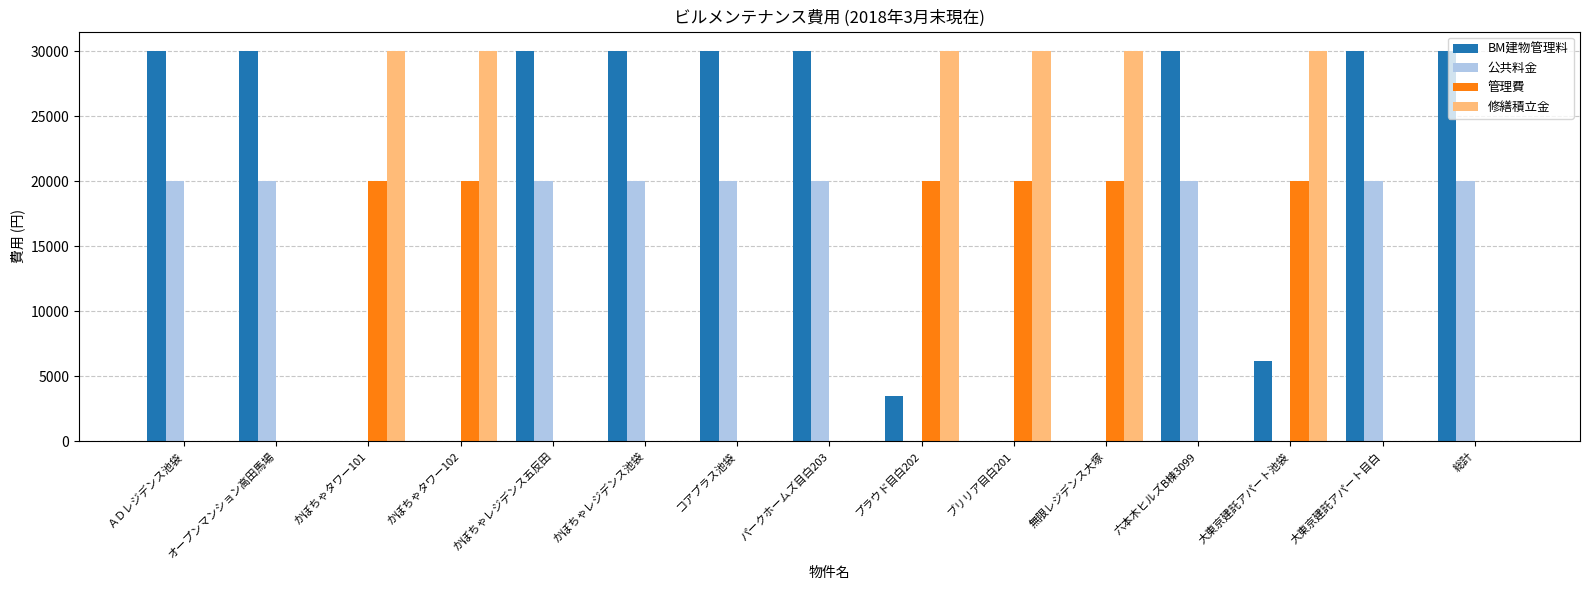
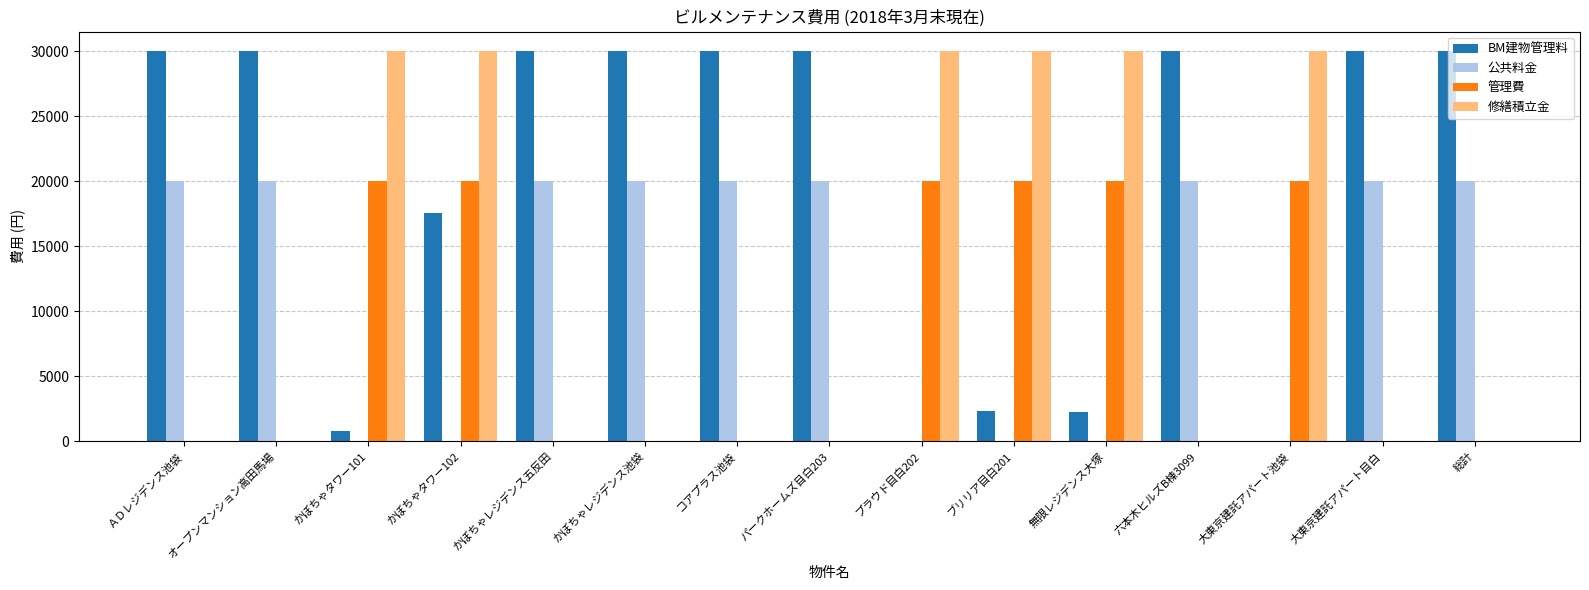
  {
    "BM建物管理料": {
      "ＡＤレジデンス池袋": 30000,
      "オープンマンション高田馬場": 30000,
-     "かぼちゃタワー101": 0,
-     "かぼちゃタワー102": 0,
+     "かぼちゃタワー101": 800,
+     "かぼちゃタワー102": 17600,
      "かぼちゃレジデンス五反田": 30000,
      "かぼちゃレジデンス池袋": 30000,
      "コアプラス池袋": 30000,
      "パークホームズ目白203": 30000,
-     "プラウド目白202": 3500,
-     "ブリリア目白201": 0,
-     "無限レジデンス大塚": 0,
+     "プラウド目白202": 0,
+     "ブリリア目白201": 2300,
+     "無限レジデンス大塚": 2200,
      "六本木ヒルズB棟3099": 30000,
-     "大東京建託アパート池袋": 6200,
+     "大東京建託アパート池袋": 0,
      "大東京建託アパート目白": 30000,
      "総計": 30000
    },
    "公共料金": {
      "ＡＤレジデンス池袋": 20000,
      "オープンマンション高田馬場": 20000,
      "かぼちゃタワー101": 0,
      "かぼちゃタワー102": 0,
      "かぼちゃレジデンス五反田": 20000,
      "かぼちゃレジデンス池袋": 20000,
      "コアプラス池袋": 20000,
      "パークホームズ目白203": 20000,
      "プラウド目白202": 0,
      "ブリリア目白201": 0,
      "無限レジデンス大塚": 0,
      "六本木ヒルズB棟3099": 20000,
      "大東京建託アパート池袋": 0,
      "大東京建託アパート目白": 20000,
      "総計": 20000
    },
    "管理費": {
      "ＡＤレジデンス池袋": 0,
      "オープンマンション高田馬場": 0,
      "かぼちゃタワー101": 20000,
      "かぼちゃタワー102": 20000,
      "かぼちゃレジデンス五反田": 0,
      "かぼちゃレジデンス池袋": 0,
      "コアプラス池袋": 0,
      "パークホームズ目白203": 0,
      "プラウド目白202": 20000,
      "ブリリア目白201": 20000,
      "無限レジデンス大塚": 20000,
      "六本木ヒルズB棟3099": 0,
      "大東京建託アパート池袋": 20000,
      "大東京建託アパート目白": 0,
      "総計": 0
    },
    "修繕積立金": {
      "ＡＤレジデンス池袋": 0,
      "オープンマンション高田馬場": 0,
      "かぼちゃタワー101": 30000,
      "かぼちゃタワー102": 30000,
      "かぼちゃレジデンス五反田": 0,
      "かぼちゃレジデンス池袋": 0,
      "コアプラス池袋": 0,
      "パークホームズ目白203": 0,
      "プラウド目白202": 30000,
      "ブリリア目白201": 30000,
      "無限レジデンス大塚": 30000,
      "六本木ヒルズB棟3099": 0,
      "大東京建託アパート池袋": 30000,
      "大東京建託アパート目白": 0,
      "総計": 0
    }
  }
